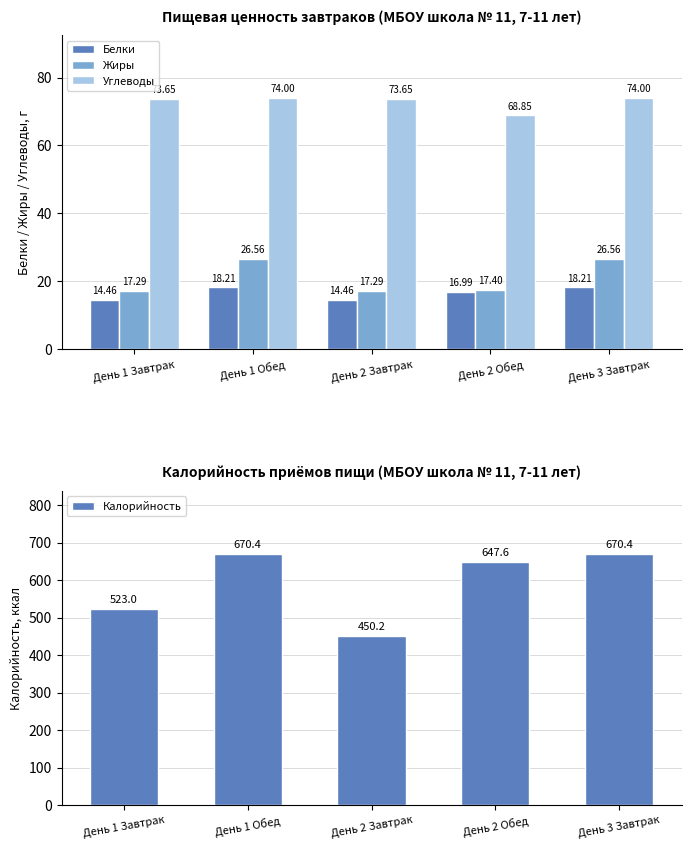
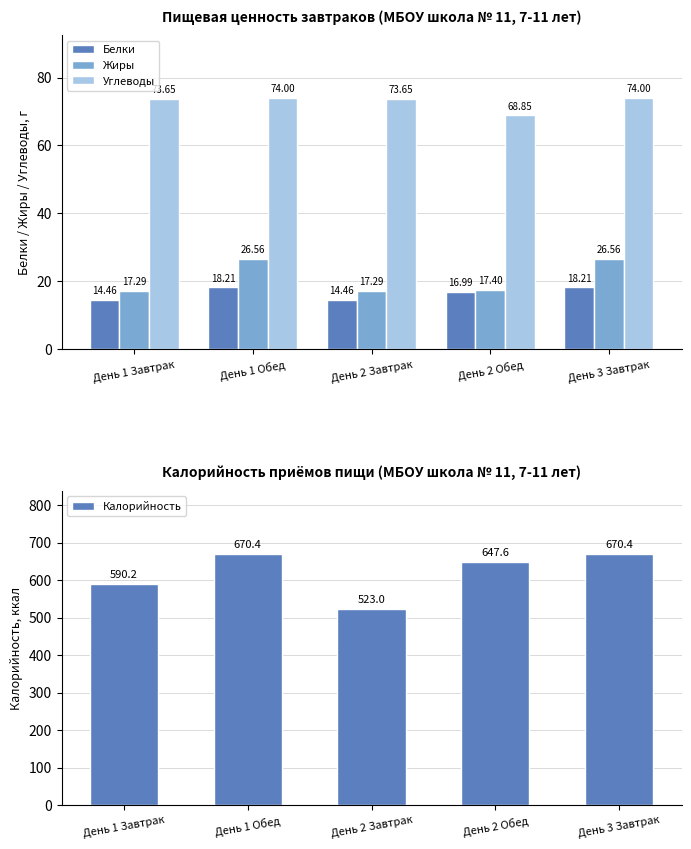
  {
    "Калорийность приёмов пищи (МБОУ школа № 11, 7-11 лет)": {
-     "День 1 Завтрак": 523.0,
+     "День 1 Завтрак": 590.2,
      "День 1 Обед": 670.4,
-     "День 2 Завтрак": 450.2,
+     "День 2 Завтрак": 523.0,
      "День 2 Обед": 647.6,
      "День 3 Завтрак": 670.4
    }
  }
